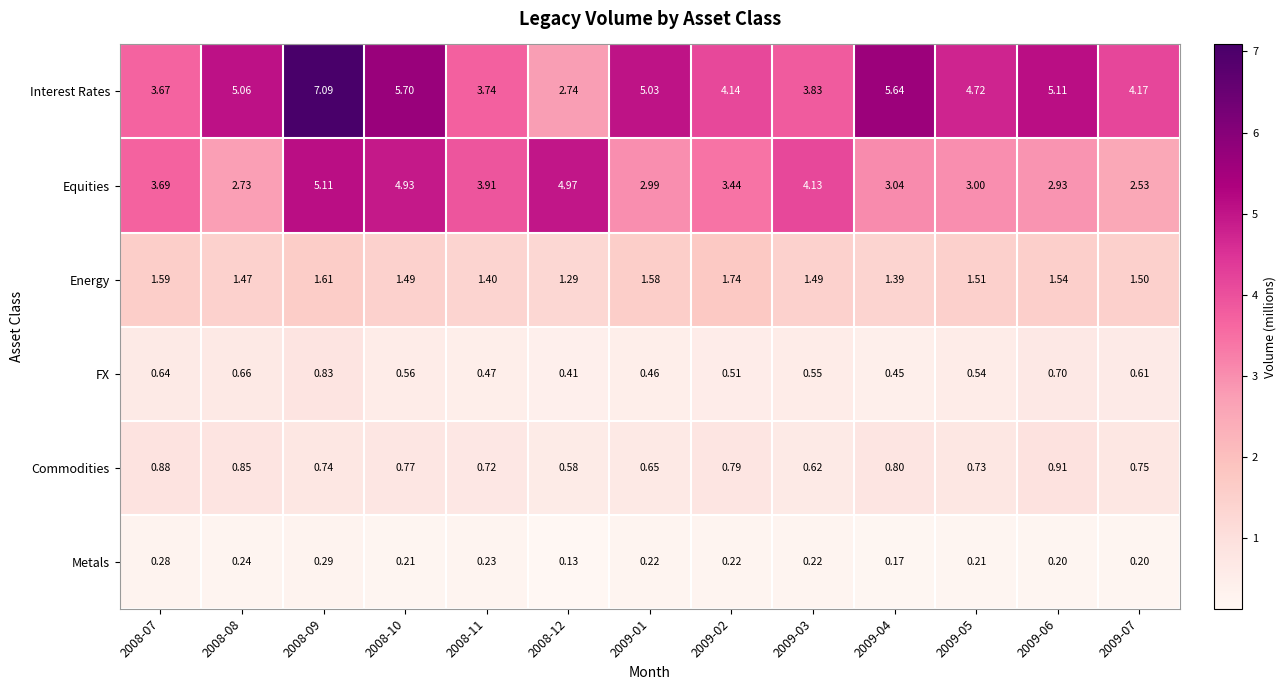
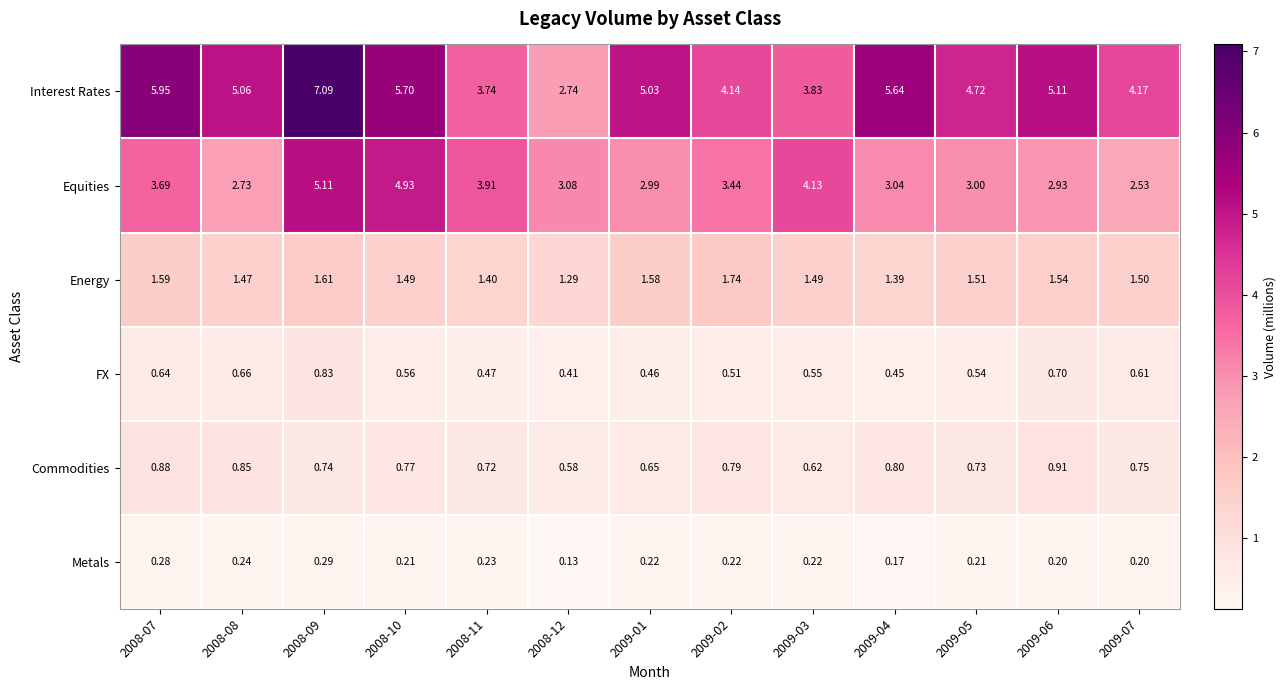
  {
    "Interest Rates": {
-     "2008-07": 3.67,
+     "2008-07": 5.95,
      "2008-08": 5.06,
      "2008-09": 7.09,
      "2008-10": 5.70,
      "2008-11": 3.74,
      "2008-12": 2.74,
      "2009-01": 5.03,
      "2009-02": 4.14,
      "2009-03": 3.83,
      "2009-04": 5.64,
      "2009-05": 4.72,
      "2009-06": 5.11,
      "2009-07": 4.17
    },
    "Equities": {
      "2008-07": 3.69,
      "2008-08": 2.73,
      "2008-09": 5.11,
      "2008-10": 4.93,
      "2008-11": 3.91,
-     "2008-12": 4.97,
+     "2008-12": 3.08,
      "2009-01": 2.99,
      "2009-02": 3.44,
      "2009-03": 4.13,
      "2009-04": 3.04,
      "2009-05": 3.00,
      "2009-06": 2.93,
      "2009-07": 2.53
    },
    "Energy": {
      "2008-07": 1.59,
      "2008-08": 1.47,
      "2008-09": 1.61,
      "2008-10": 1.49,
      "2008-11": 1.40,
      "2008-12": 1.29,
      "2009-01": 1.58,
      "2009-02": 1.74,
      "2009-03": 1.49,
      "2009-04": 1.39,
      "2009-05": 1.51,
      "2009-06": 1.54,
      "2009-07": 1.50
    },
    "FX": {
      "2008-07": 0.64,
      "2008-08": 0.66,
      "2008-09": 0.83,
      "2008-10": 0.56,
      "2008-11": 0.47,
      "2008-12": 0.41,
      "2009-01": 0.46,
      "2009-02": 0.51,
      "2009-03": 0.55,
      "2009-04": 0.45,
      "2009-05": 0.54,
      "2009-06": 0.70,
      "2009-07": 0.61
    },
    "Commodities": {
      "2008-07": 0.88,
      "2008-08": 0.85,
      "2008-09": 0.74,
      "2008-10": 0.77,
      "2008-11": 0.72,
      "2008-12": 0.58,
      "2009-01": 0.65,
      "2009-02": 0.79,
      "2009-03": 0.62,
      "2009-04": 0.80,
      "2009-05": 0.73,
      "2009-06": 0.91,
      "2009-07": 0.75
    },
    "Metals": {
      "2008-07": 0.28,
      "2008-08": 0.24,
      "2008-09": 0.29,
      "2008-10": 0.21,
      "2008-11": 0.23,
      "2008-12": 0.13,
      "2009-01": 0.22,
      "2009-02": 0.22,
      "2009-03": 0.22,
      "2009-04": 0.17,
      "2009-05": 0.21,
      "2009-06": 0.20,
      "2009-07": 0.20
    }
  }
